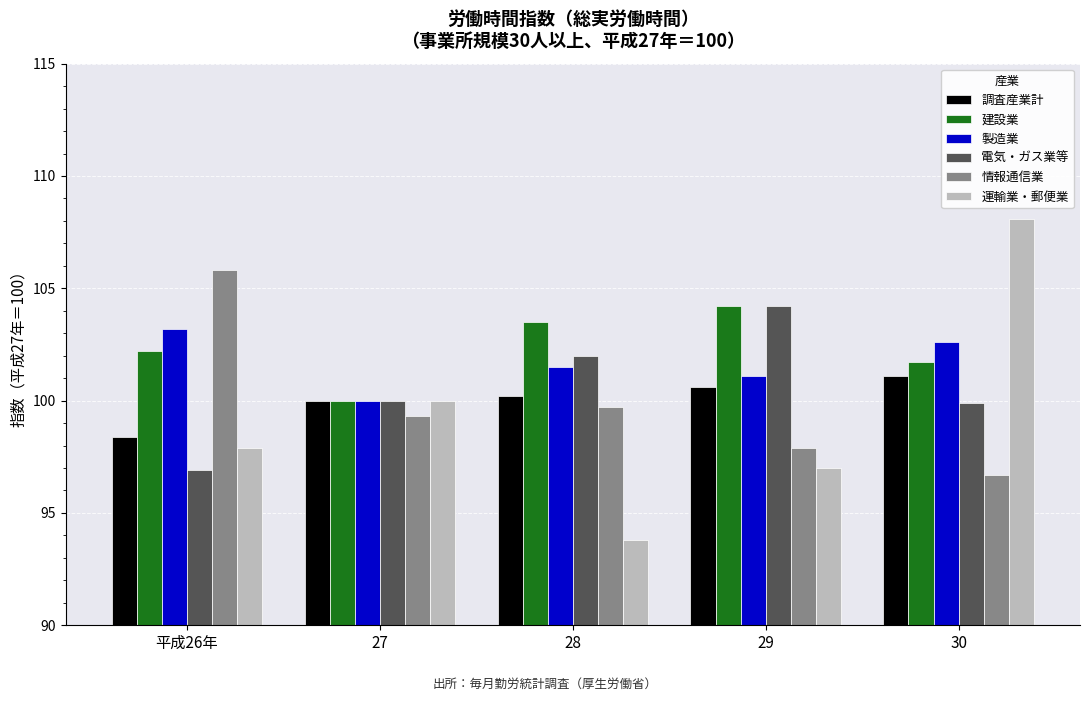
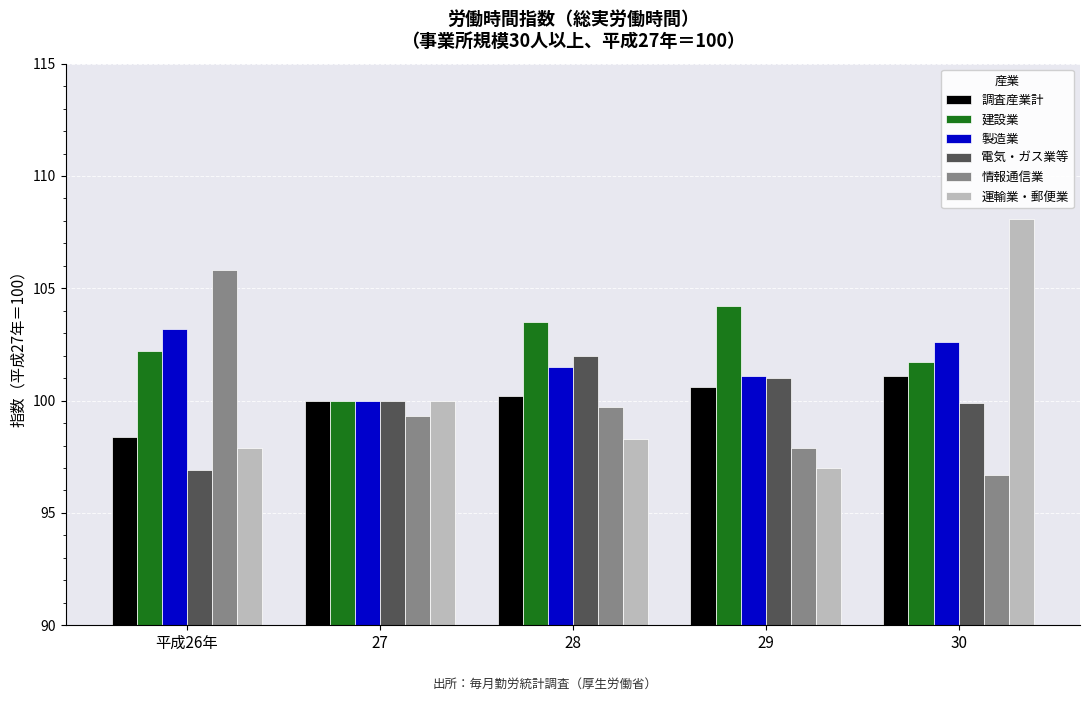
  {
    "調査産業計": {
      "平成26年": 98.4,
      "27": 100.0,
      "28": 100.2,
      "29": 100.6,
      "30": 101.1
    },
    "建設業": {
      "平成26年": 102.2,
      "27": 100.0,
      "28": 103.5,
      "29": 104.2,
      "30": 101.7
    },
    "製造業": {
      "平成26年": 103.2,
      "27": 100.0,
      "28": 101.5,
      "29": 101.1,
      "30": 102.6
    },
    "電気・ガス業等": {
      "平成26年": 96.9,
      "27": 100.0,
      "28": 102.0,
-     "29": 104.2,
+     "29": 101.0,
      "30": 99.9
    },
    "情報通信業": {
      "平成26年": 105.8,
      "27": 99.3,
      "28": 99.7,
      "29": 97.9,
      "30": 96.7
    },
    "運輸業・郵便業": {
      "平成26年": 97.9,
      "27": 100.0,
-     "28": 93.8,
+     "28": 98.3,
      "29": 97.0,
      "30": 108.1
    }
  }
